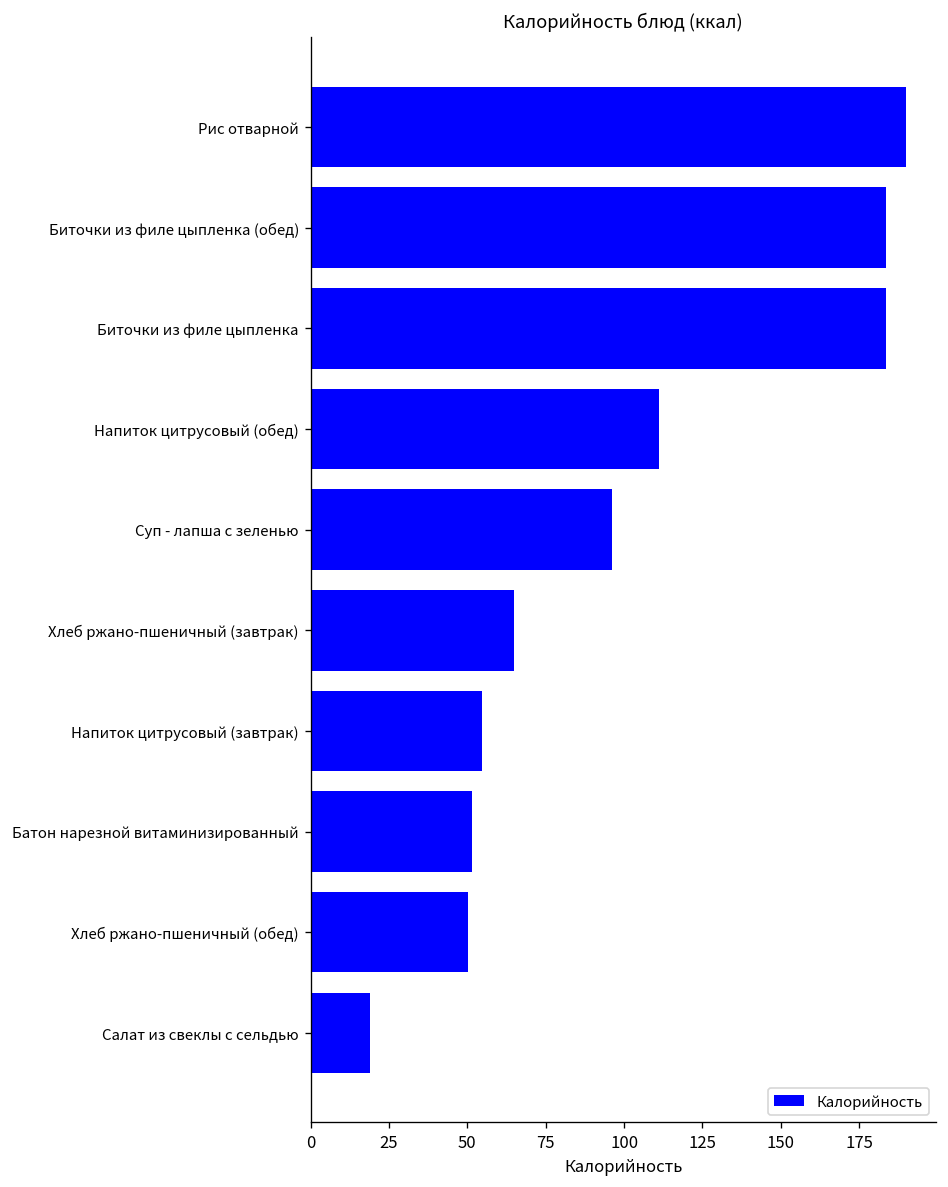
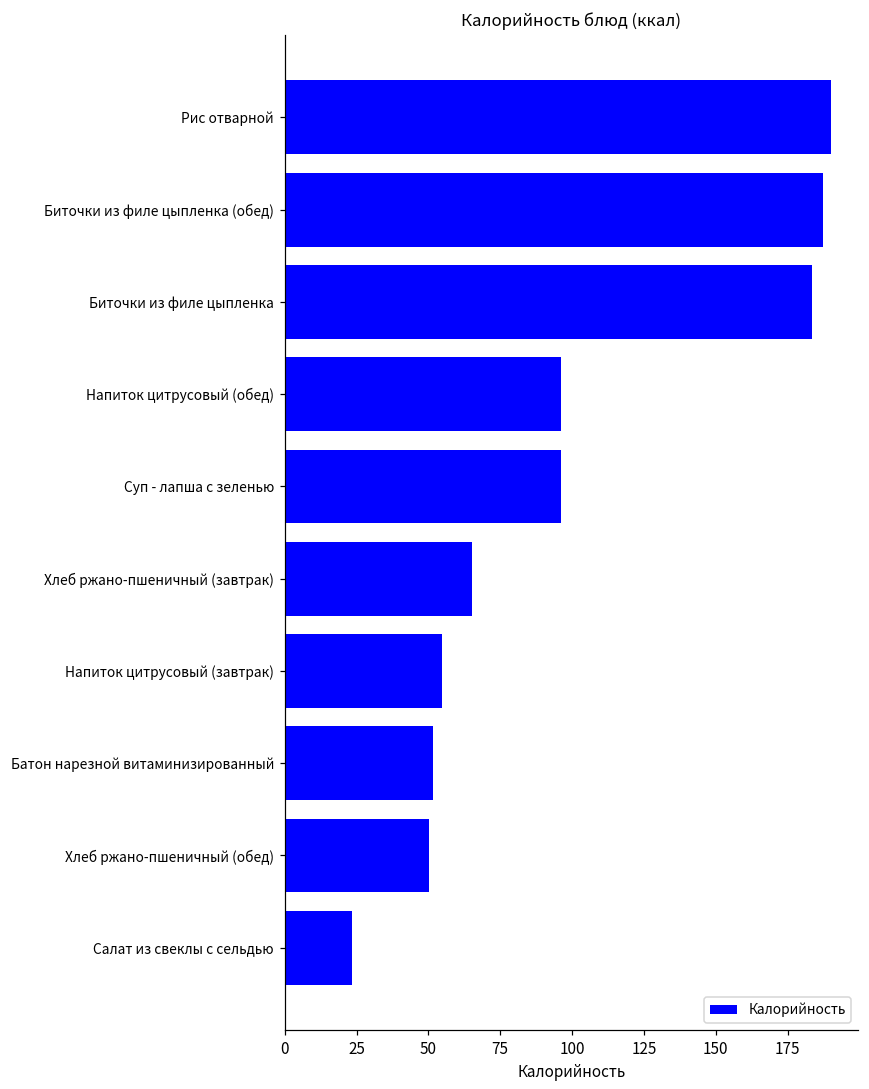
  {
    "Рис отварной": 190,
-   "Биточки из филе цыпленка (обед)": 184,
+   "Биточки из филе цыпленка (обед)": 187,
    "Биточки из филе цыпленка": 184,
-   "Напиток цитрусовый (обед)": 111,
+   "Напиток цитрусовый (обед)": 96,
    "Суп - лапша с зеленью": 96,
    "Хлеб ржано-пшеничный (завтрак)": 65,
    "Напиток цитрусовый (завтрак)": 55,
    "Батон нарезной витаминизированный": 52,
    "Хлеб ржано-пшеничный (обед)": 50,
-   "Салат из свеклы с сельдью": 19
+   "Салат из свеклы с сельдью": 23
  }
